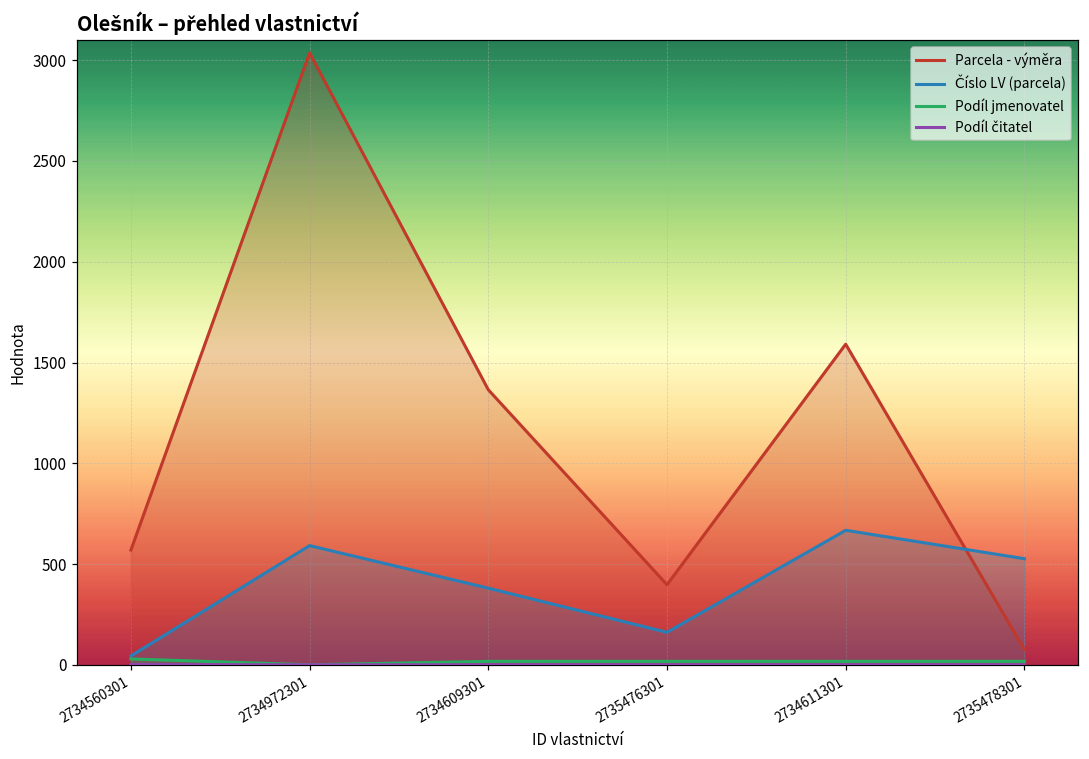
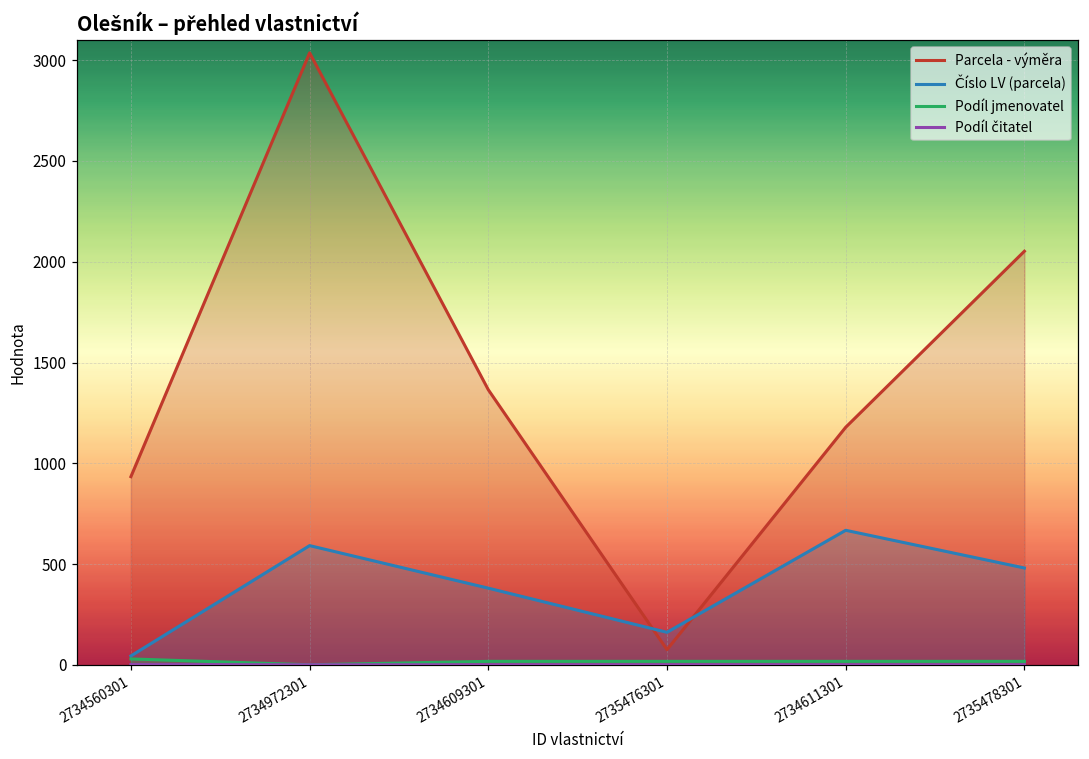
  {
    "Parcela - výměra": {
-     "2734560301": 570,
+     "2734560301": 930,
      "2734972301": 3040,
      "2734609301": 1370,
-     "2735476301": 400,
-     "2734611301": 1590,
-     "2735478301": 80
+     "2735476301": 80,
+     "2734611301": 1180,
+     "2735478301": 2050
    },
    "Číslo LV (parcela)": {
      "2734560301": 50,
      "2734972301": 590,
      "2734609301": 380,
      "2735476301": 160,
      "2734611301": 670,
-     "2735478301": 530
+     "2735478301": 480
    },
    "Podíl jmenovatel": {
      "2734560301": 30,
      "2734609301": 20,
      "2735476301": 20,
      "2734611301": 20,
      "2735478301": 20
    },
    "Podíl čitatel": {
      "2734560301": 0,
      "2734609301": 0,
      "2735476301": 0,
      "2734611301": 0,
      "2735478301": 0
    }
  }
